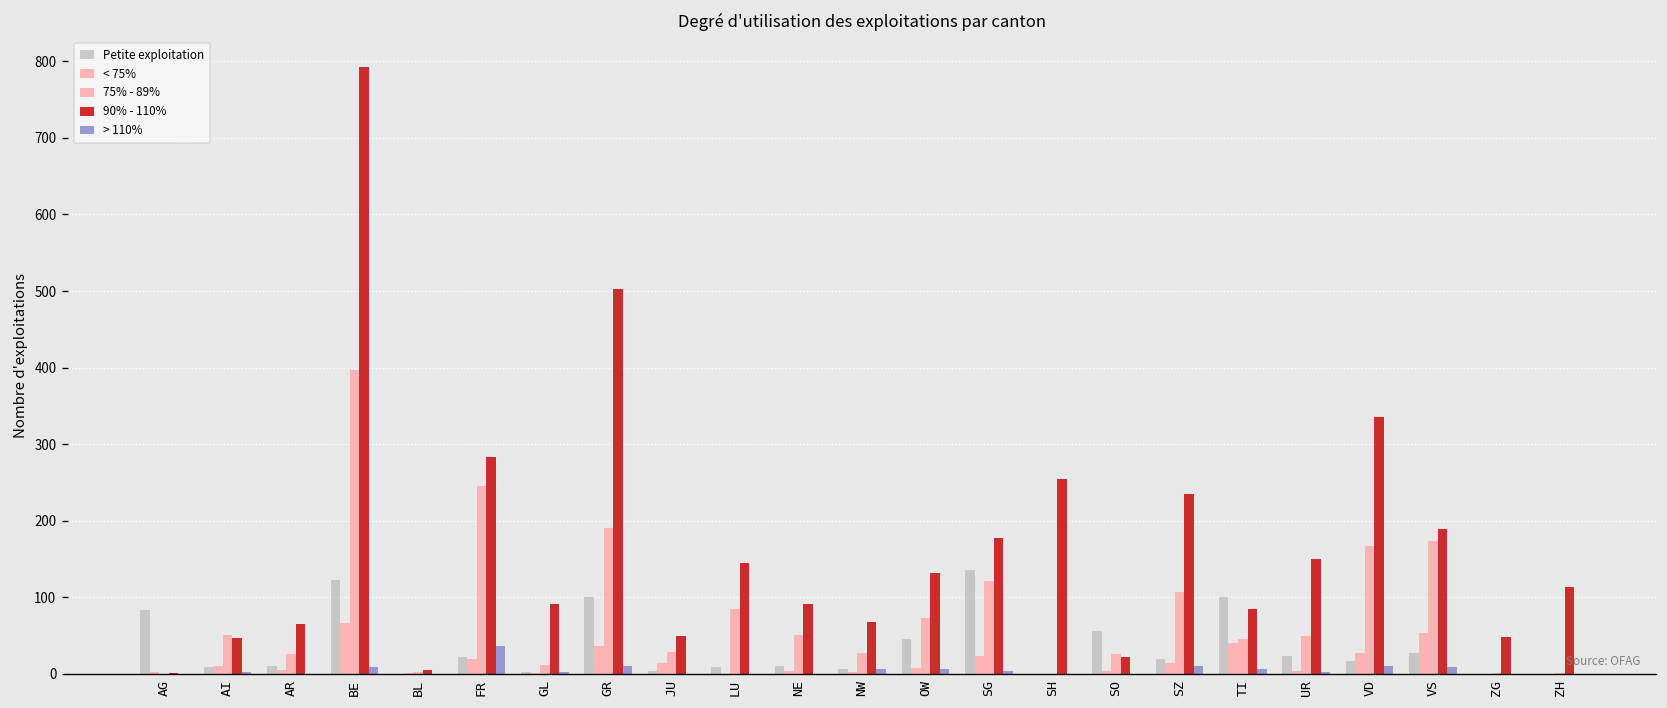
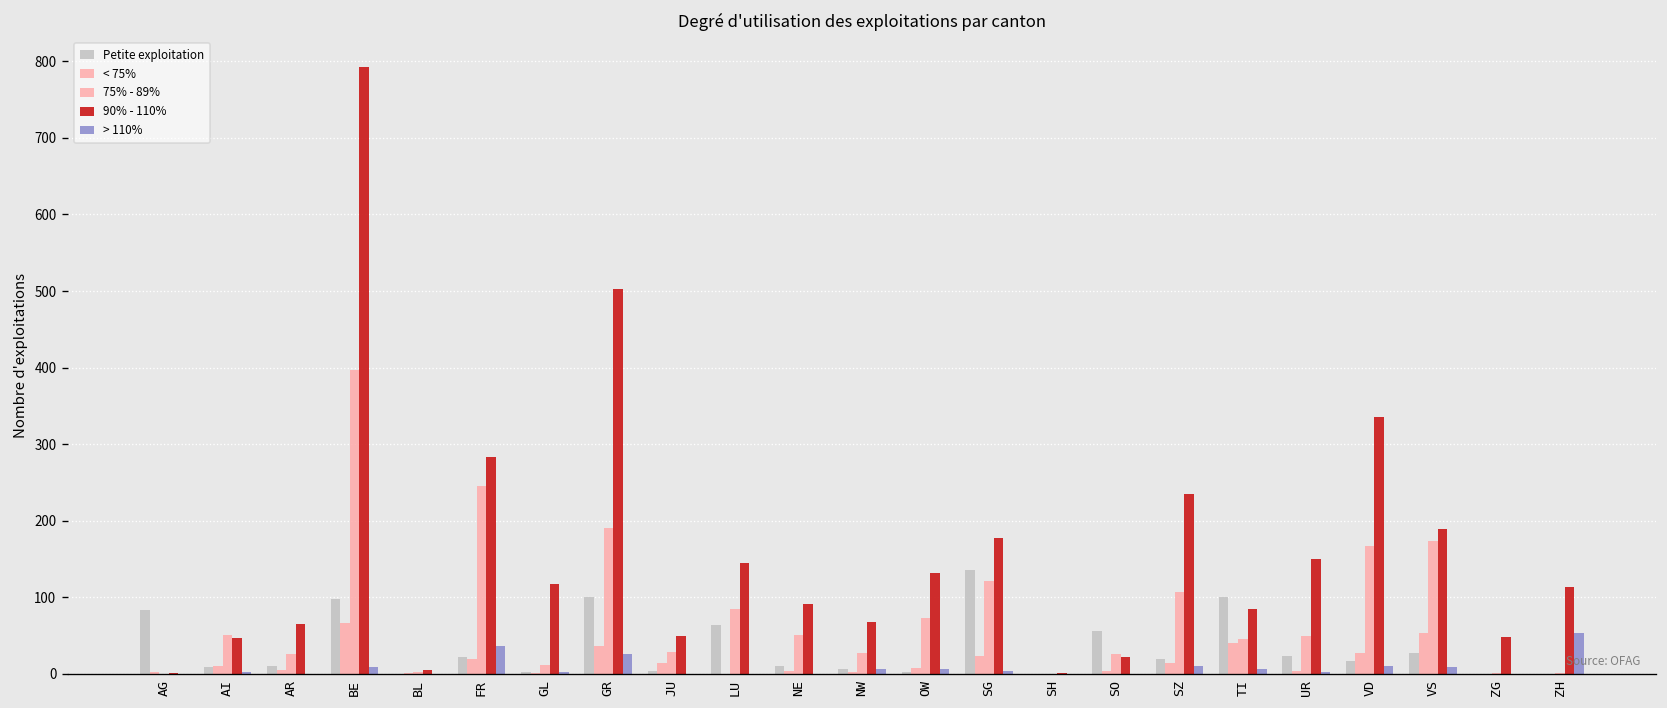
  {
    "Petite exploitation": {
      "AG": 80,
      "AI": 10,
      "AR": 10,
-     "BE": 120,
+     "BE": 100,
      "BL": 0,
      "FR": 20,
      "GR": 100,
      "JU": 0,
-     "LU": 10,
+     "LU": 60,
      "NE": 10,
      "NW": 10,
-     "OW": 50,
+     "OW": 0,
      "SG": 140,
      "SH": 0,
      "SO": 60,
      "SZ": 20,
      "TI": 100,
      "UR": 20,
      "VD": 20,
      "VS": 30,
      "ZG": 0,
      "ZH": 0
    },
    "90% - 110%": {
      "AI": 50,
      "AR": 70,
      "BE": 790,
      "BL": 10,
      "FR": 280,
-     "GL": 90,
+     "GL": 120,
      "GR": 500,
      "JU": 50,
      "LU": 150,
      "NE": 90,
      "NW": 70,
      "OW": 130,
      "SG": 180,
-     "SH": 250,
+     "SH": 0,
      "SO": 20,
      "SZ": 240,
      "TI": 90,
      "UR": 150,
      "VD": 340,
      "VS": 190,
      "ZG": 50,
      "ZH": 110
    },
    "> 110%": {
      "AG": 0,
      "AR": 0,
      "BE": 10,
      "BL": 0,
      "FR": 40,
-     "GR": 10,
+     "GR": 30,
      "JU": 0,
      "LU": 0,
      "NE": 0,
      "NW": 10,
      "OW": 10,
      "SG": 0,
      "SH": 0,
      "SO": 0,
      "SZ": 10,
      "TI": 10,
      "VD": 10,
      "VS": 10,
      "ZG": 0,
-     "ZH": 0
+     "ZH": 50
    }
  }
